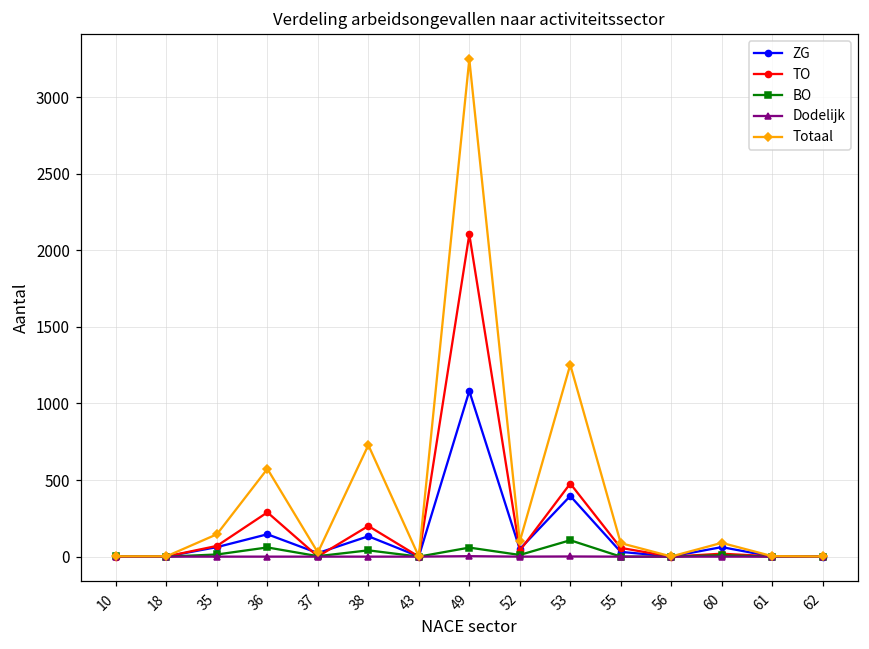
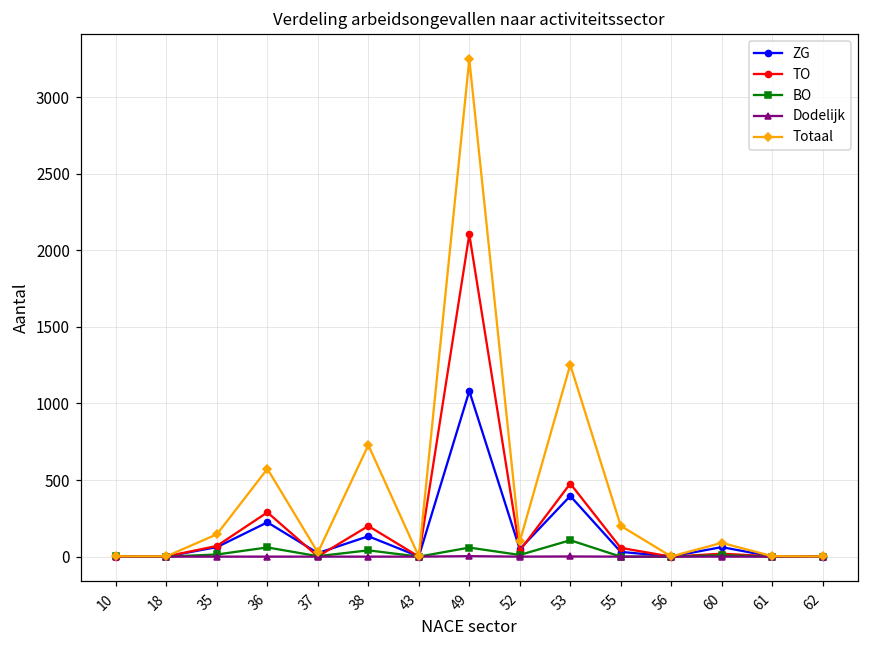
  {
    "ZG": {
-     "36": 150,
+     "36": 220,
      "38": 130,
      "49": 1080,
      "53": 400,
      "55": 30,
      "60": 60
    },
    "TO": {
      "36": 290,
      "38": 200,
      "49": 2100,
      "53": 480,
      "55": 60
    },
    "BO": {
      "36": 60,
      "38": 40,
      "49": 60,
      "53": 110
    },
    "Dodelijk": {
      "36": 0,
      "38": 0,
      "49": 0,
      "53": 0
    },
    "Totaal": {
      "35": 150,
      "36": 570,
      "38": 730,
      "49": 3250,
      "52": 100,
      "53": 1250,
-     "55": 90,
+     "55": 200,
      "60": 90
    }
  }
